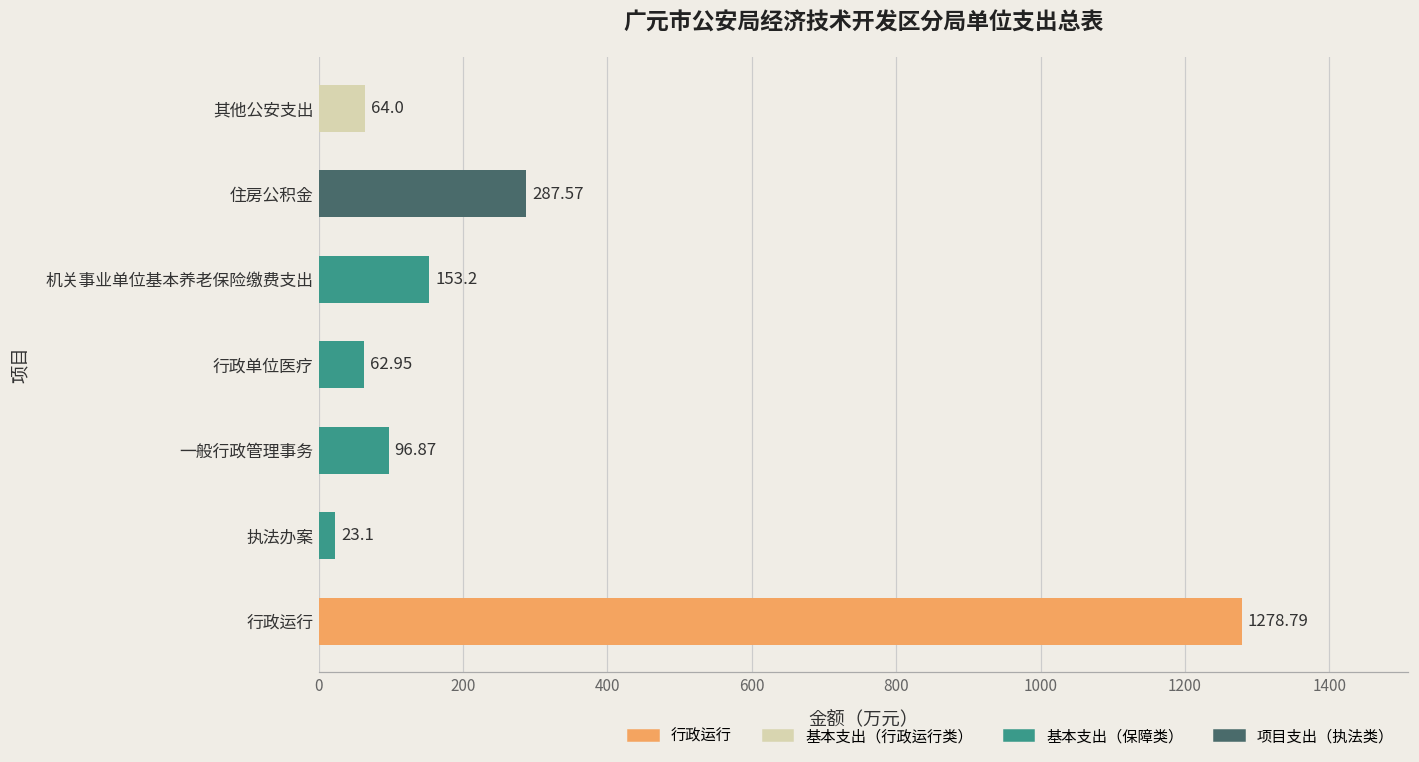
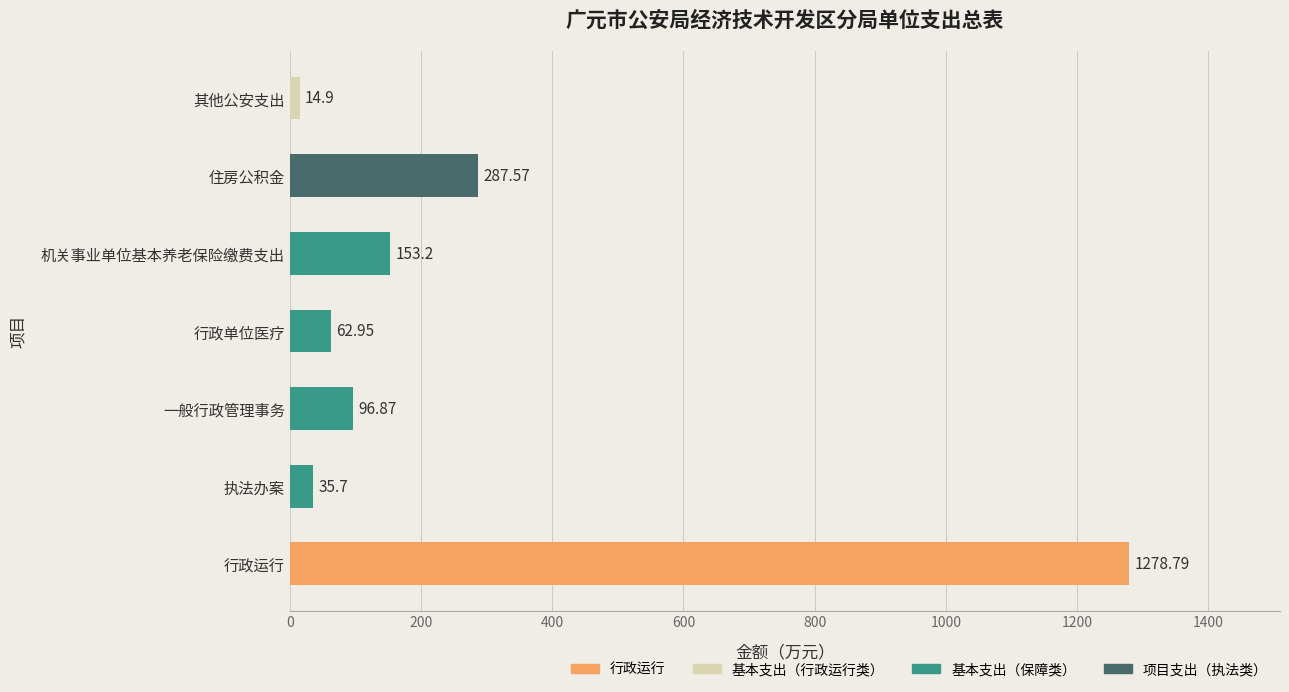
  {
-   "其他公安支出": 64.0,
+   "其他公安支出": 14.9,
    "住房公积金": 287.57,
    "机关事业单位基本养老保险缴费支出": 153.2,
    "行政单位医疗": 62.95,
    "一般行政管理事务": 96.87,
-   "执法办案": 23.1,
+   "执法办案": 35.7,
    "行政运行": 1278.79
  }
